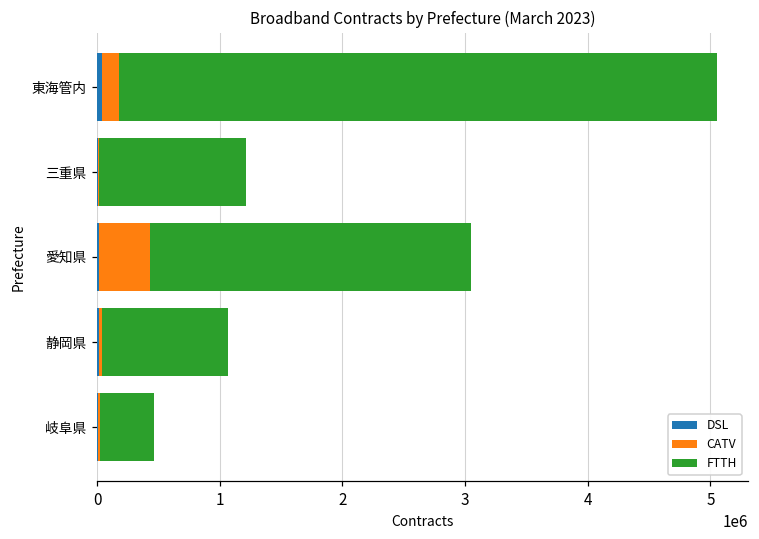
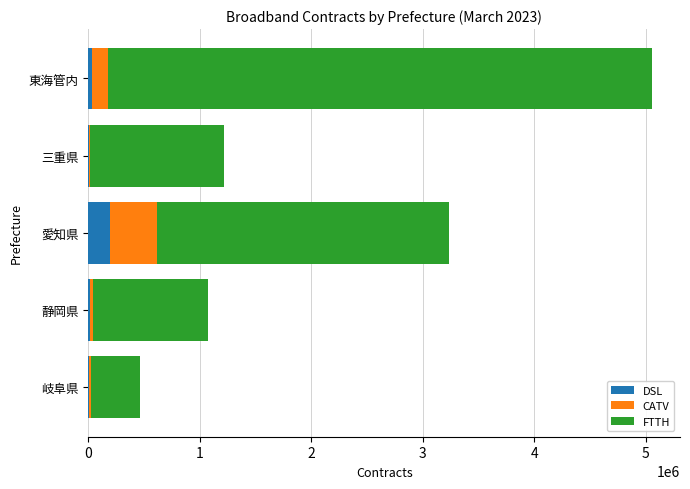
  {
    "DSL": {
      "東海管内": 40000,
-     "愛知県": 10000
+     "愛知県": 190000
    },
    "CATV": {
      "東海管内": 140000,
      "愛知県": 420000,
      "静岡県": 30000
    },
    "FTTH": {
      "東海管内": 4880000,
      "三重県": 1200000,
      "愛知県": 2620000,
      "静岡県": 1030000,
      "岐阜県": 430000
    }
  }
